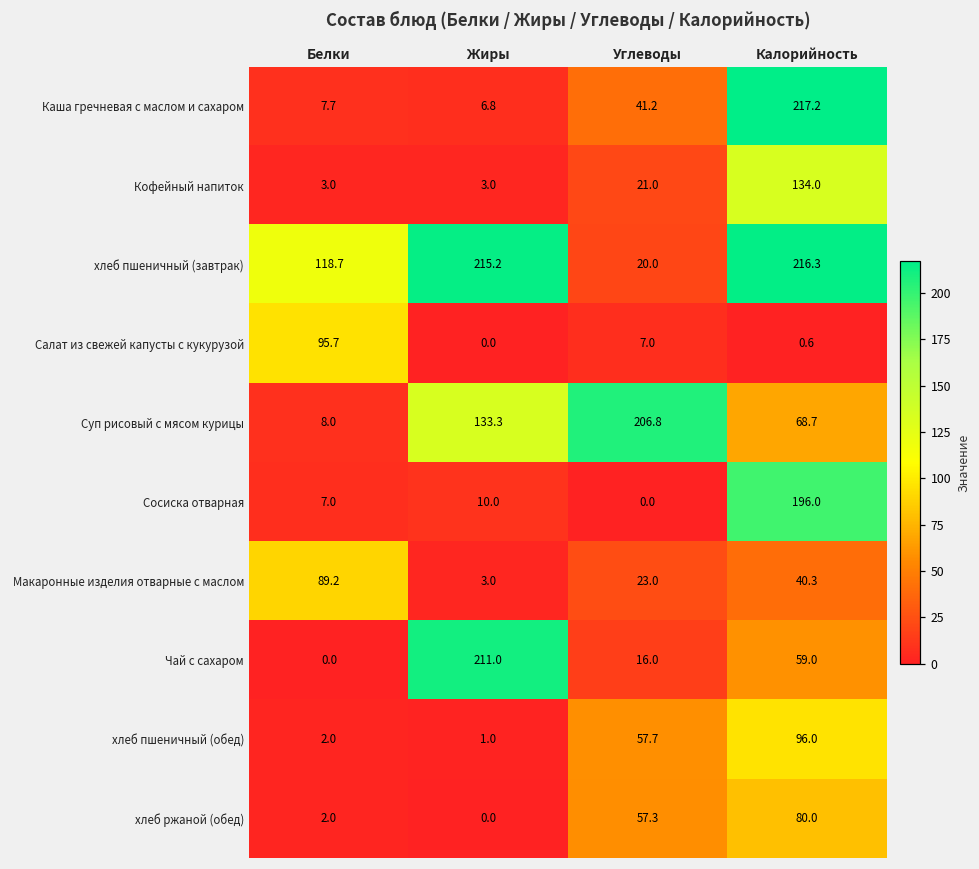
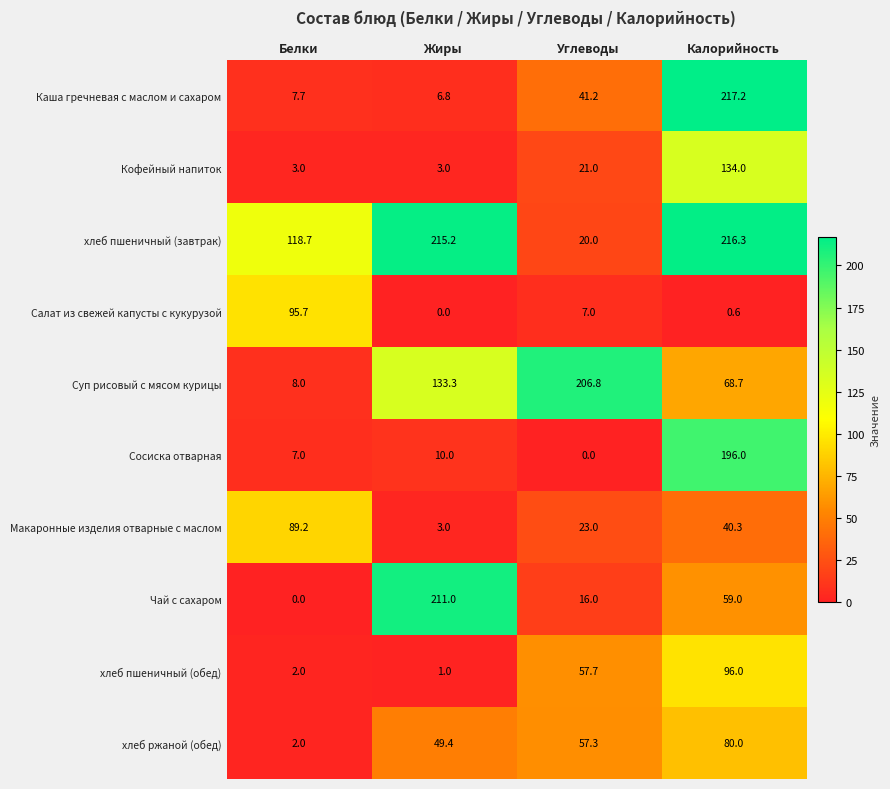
  {
    "Каша гречневая с маслом и сахаром": {
      "Белки": 7.7,
      "Жиры": 6.8,
      "Углеводы": 41.2,
      "Калорийность": 217.2
    },
    "Кофейный напиток": {
      "Белки": 3.0,
      "Жиры": 3.0,
      "Углеводы": 21.0,
      "Калорийность": 134.0
    },
    "хлеб пшеничный (завтрак)": {
      "Белки": 118.7,
      "Жиры": 215.2,
      "Углеводы": 20.0,
      "Калорийность": 216.3
    },
    "Салат из свежей капусты с кукурузой": {
      "Белки": 95.7,
      "Жиры": 0.0,
      "Углеводы": 7.0,
      "Калорийность": 0.6
    },
    "Суп рисовый с мясом курицы": {
      "Белки": 8.0,
      "Жиры": 133.3,
      "Углеводы": 206.8,
      "Калорийность": 68.7
    },
    "Сосиска отварная": {
      "Белки": 7.0,
      "Жиры": 10.0,
      "Углеводы": 0.0,
      "Калорийность": 196.0
    },
    "Макаронные изделия отварные с маслом": {
      "Белки": 89.2,
      "Жиры": 3.0,
      "Углеводы": 23.0,
      "Калорийность": 40.3
    },
    "Чай с сахаром": {
      "Белки": 0.0,
      "Жиры": 211.0,
      "Углеводы": 16.0,
      "Калорийность": 59.0
    },
    "хлеб пшеничный (обед)": {
      "Белки": 2.0,
      "Жиры": 1.0,
      "Углеводы": 57.7,
      "Калорийность": 96.0
    },
    "хлеб ржаной (обед)": {
      "Белки": 2.0,
-     "Жиры": 0.0,
+     "Жиры": 49.4,
      "Углеводы": 57.3,
      "Калорийность": 80.0
    }
  }
